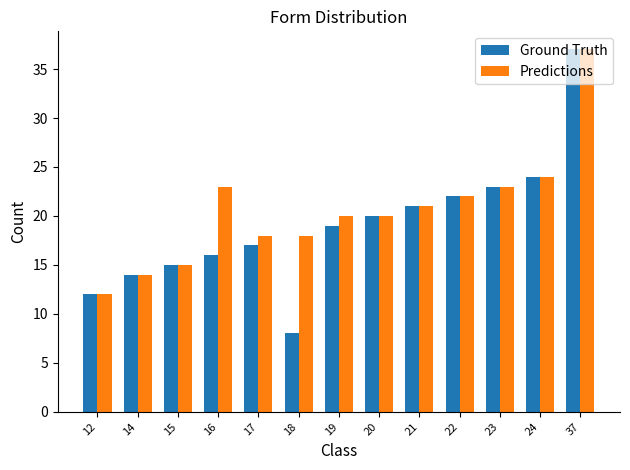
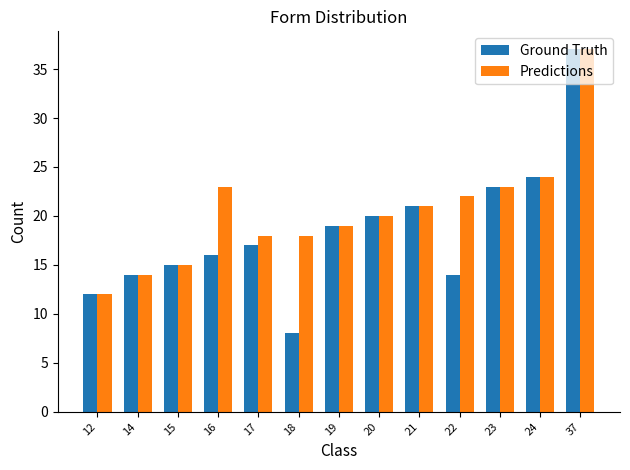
  {
    "Ground Truth": {
      "12": 12,
      "14": 14,
      "15": 15,
      "16": 16,
      "17": 17,
      "18": 8,
      "19": 19,
      "20": 20,
      "21": 21,
-     "22": 22,
+     "22": 14,
      "23": 23,
      "24": 24
    },
    "Predictions": {
      "12": 12,
      "14": 14,
      "15": 15,
      "16": 23,
      "17": 18,
      "18": 18,
-     "19": 20,
+     "19": 19,
      "20": 20,
      "21": 21,
      "22": 22,
      "23": 23,
      "24": 24
    }
  }
